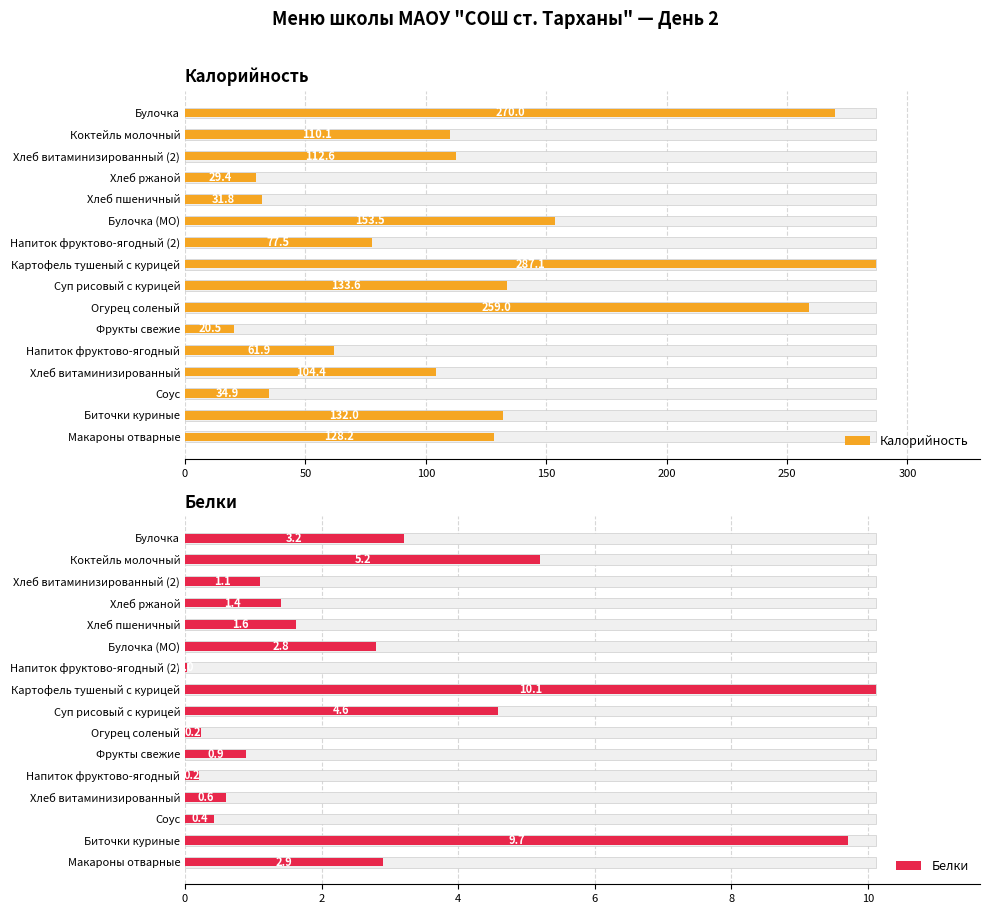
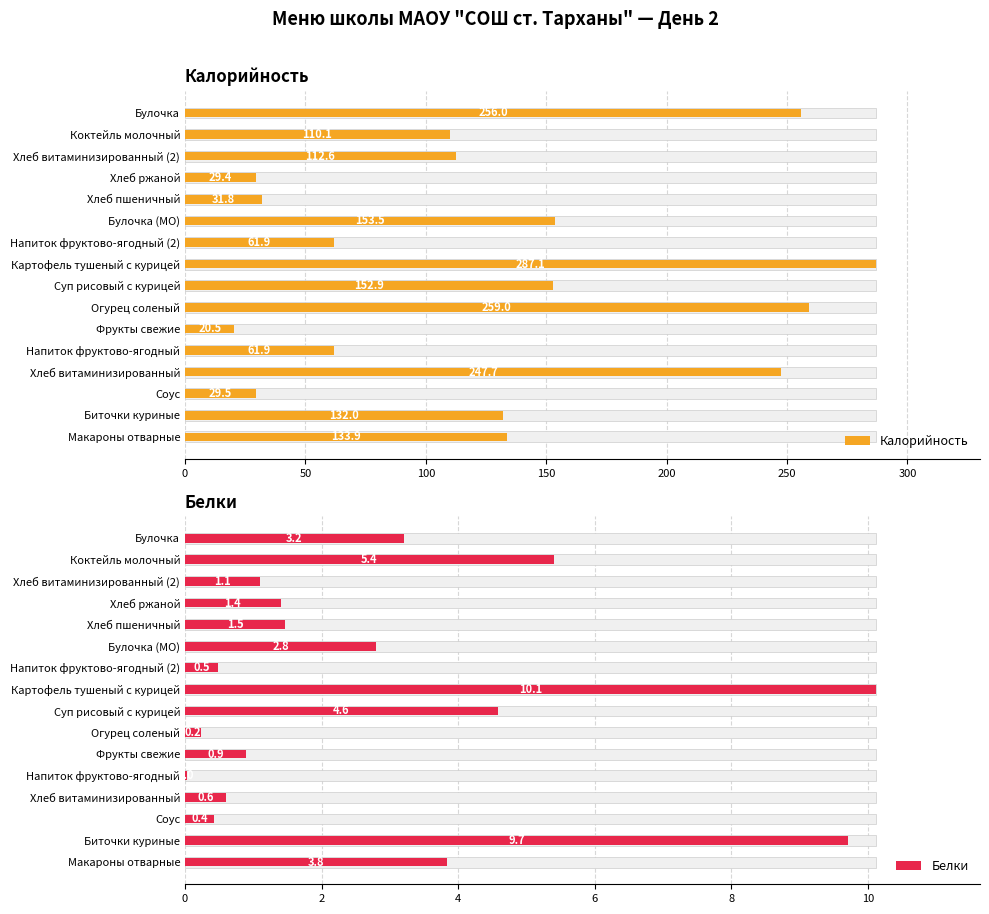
  {
    "Калорийность": {
      "Калорийность": {
-       "Булочка": 270,
-       "Напиток фруктово-ягодный (2)": 77.5,
-       "Суп рисовый с курицей": 133.6,
-       "Хлеб витаминизированный": 104,
-       "Соус": 34.9,
-       "Макароны отварные": 128
+       "Булочка": 256,
+       "Напиток фруктово-ягодный (2)": 61.9,
+       "Суп рисовый с курицей": 152.9,
+       "Хлеб витаминизированный": 248,
+       "Соус": 29.5,
+       "Макароны отварные": 134
      }
    },
    "Белки": {
      "Белки": {
-       "Коктейль молочный": 5.2,
-       "Хлеб пшеничный": 1.6,
-       "Напиток фруктово-ягодный (2)": 0.0,
+       "Коктейль молочный": 5.4,
+       "Хлеб пшеничный": 1.5,
+       "Напиток фруктово-ягодный (2)": 0.5,
        "Картофель тушеный с курицей": 10.1,
-       "Напиток фруктово-ягодный": 0.2,
-       "Макароны отварные": 2.9
+       "Напиток фруктово-ягодный": 0.0,
+       "Макароны отварные": 3.8
      }
    }
  }
